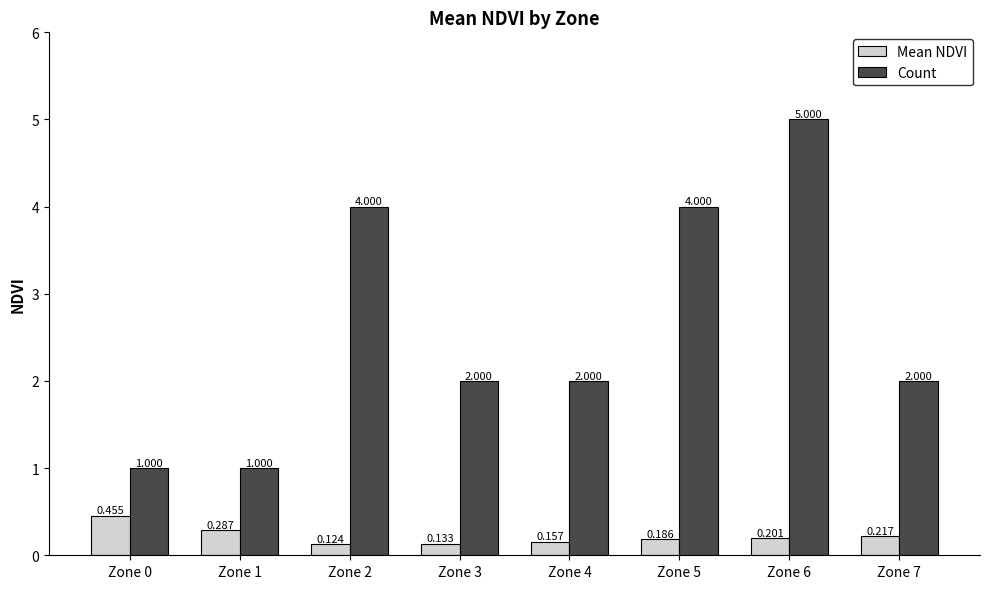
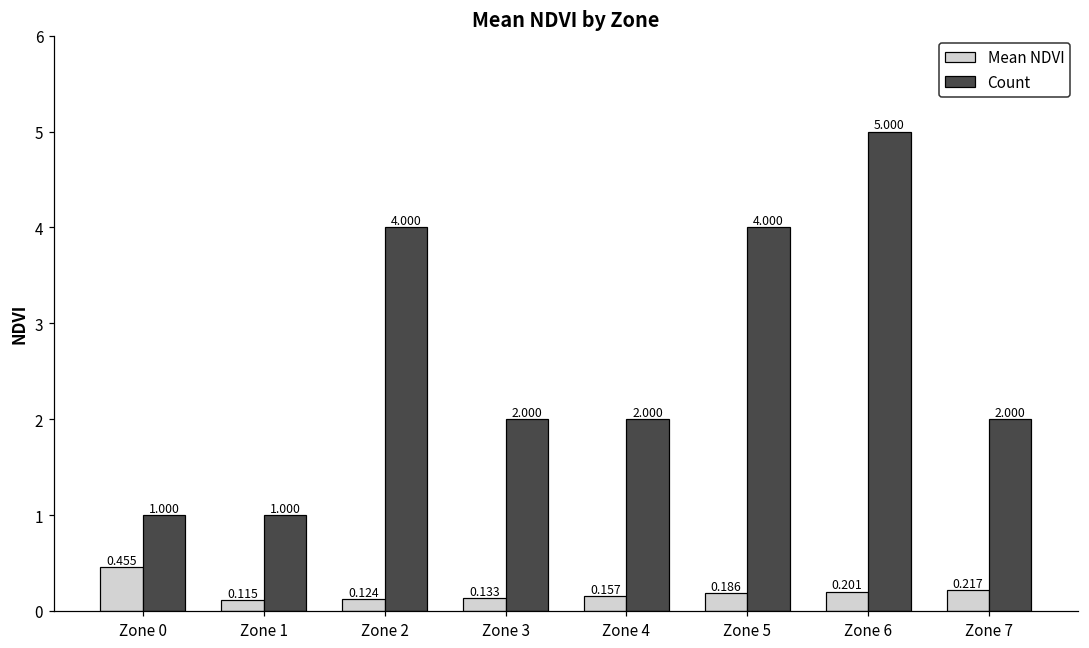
  {
    "Mean NDVI": {
      "Zone 0": 0.455,
-     "Zone 1": 0.287,
+     "Zone 1": 0.115,
      "Zone 2": 0.124,
      "Zone 3": 0.133,
      "Zone 4": 0.157,
      "Zone 5": 0.186,
      "Zone 6": 0.201,
      "Zone 7": 0.217
    },
    "Count": {
      "Zone 0": 1.000,
      "Zone 1": 1.000,
      "Zone 2": 4.000,
      "Zone 3": 2.000,
      "Zone 4": 2.000,
      "Zone 5": 4.000,
      "Zone 6": 5.000,
      "Zone 7": 2.000
    }
  }
